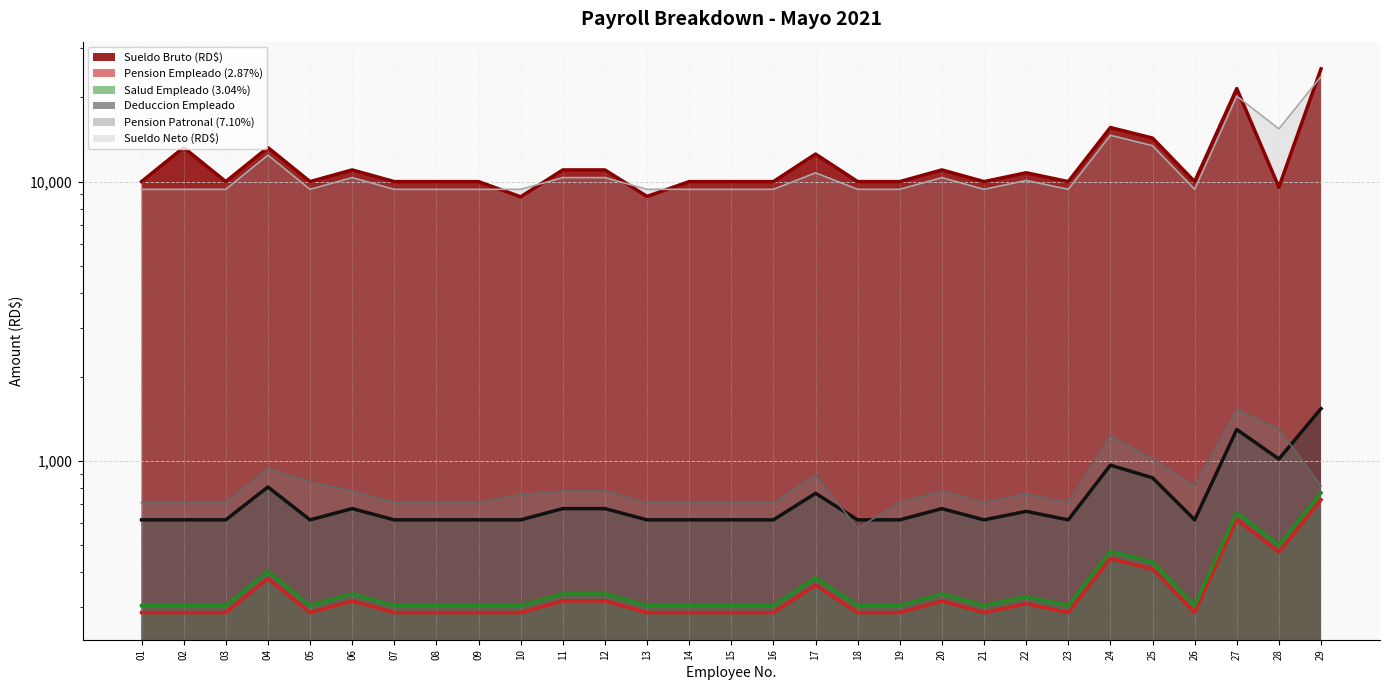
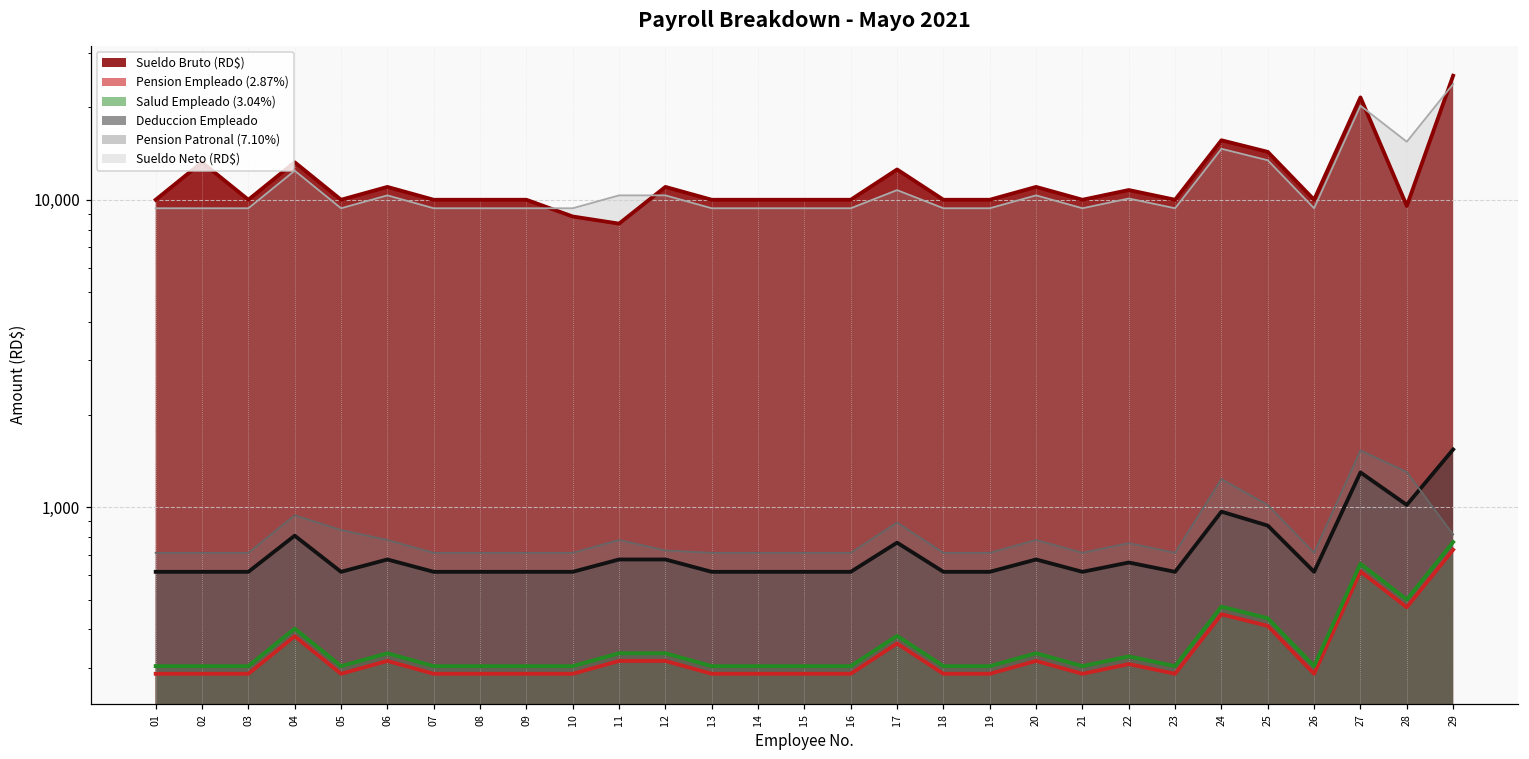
  {
    "Sueldo Bruto (RD$)": {
      "01": "10,000",
      "03": "10,000",
      "04": "13,000",
      "05": "10,000",
      "06": "11,000",
      "07": "10,000",
      "08": "10,000",
      "09": "10,000",
      "10": "8,800",
-     "11": "11,000",
+     "11": "8,400",
      "12": "11,000",
-     "13": "8,900",
+     "13": "10,000",
      "14": "10,000",
      "15": "10,000",
      "16": "10,000",
      "17": "13,000",
      "18": "10,000",
      "19": "10,000",
      "20": "11,000",
      "21": "10,000",
      "22": "10,800",
      "23": "10,000",
      "24": "16,000",
      "25": "14,000",
      "26": "10,000",
      "27": "22,000",
      "28": "9,600",
      "29": "25,000"
    },
    "Pension Empleado (2.87%)": {
      "01": "290",
      "02": "290",
      "03": "290",
      "04": "380",
      "05": "290",
      "06": "320",
      "07": "290",
      "08": "290",
      "09": "290",
      "10": "290",
      "11": "320",
      "12": "320",
      "13": "290",
      "14": "290",
      "15": "290",
      "16": "290",
      "17": "360",
      "18": "290",
      "19": "290",
      "20": "320",
      "21": "290",
      "22": "310",
      "23": "290",
      "24": "450",
      "25": "410",
      "26": "290",
      "27": "620",
      "28": "470",
      "29": "730"
    },
    "Salud Empleado (3.04%)": {
      "01": "300",
      "02": "300",
      "03": "300",
      "04": "400",
      "05": "300",
      "06": "330",
      "07": "300",
      "08": "300",
      "09": "300",
      "10": "300",
      "11": "330",
      "12": "330",
      "13": "300",
      "14": "300",
      "15": "300",
      "16": "300",
      "17": "380",
      "18": "300",
      "19": "300",
      "20": "330",
      "21": "300",
      "22": "330",
      "23": "300",
      "24": "470",
      "25": "440",
      "26": "300",
      "27": "650",
      "28": "500",
      "29": "770"
    },
    "Deduccion Empleado": {
      "01": "620",
      "02": "620",
      "03": "620",
      "04": "810",
      "05": "620",
      "06": "680",
      "07": "620",
      "08": "620",
      "09": "620",
      "10": "620",
      "11": "680",
      "12": "680",
      "13": "620",
      "14": "620",
      "15": "620",
      "16": "620",
      "17": "770",
      "18": "620",
      "19": "620",
      "20": "680",
      "21": "620",
      "22": "660",
      "23": "620",
      "24": "970",
      "25": "870",
      "26": "620",
      "27": "1,300",
      "28": "1,020",
      "29": "1,500"
    },
    "Pension Patronal (7.10%)": {
      "01": "710",
      "02": "710",
      "03": "710",
      "04": "940",
      "05": "840",
      "06": "780",
      "07": "710",
      "08": "710",
      "09": "710",
-     "10": "760",
+     "10": "710",
      "11": "780",
-     "12": "780",
+     "12": "720",
      "13": "710",
      "14": "710",
      "15": "710",
      "16": "710",
      "17": "890",
-     "18": "570",
+     "18": "710",
      "19": "710",
      "20": "780",
      "21": "710",
      "22": "760",
      "23": "710",
      "24": "1,200",
      "25": "1,020",
-     "26": "810",
+     "26": "710",
      "27": "1,500",
      "28": "1,300",
      "29": "820"
    },
    "Sueldo Neto (RD$)": {
      "01": "9,400",
      "02": "9,400",
      "03": "9,400",
      "04": "12,000",
      "05": "9,400",
      "06": "10,300",
      "07": "9,400",
      "08": "9,400",
      "09": "9,400",
      "10": "9,400",
      "11": "10,300",
      "12": "10,300",
      "13": "9,400",
      "14": "9,400",
      "15": "9,400",
      "16": "9,400",
      "17": "10,800",
      "18": "9,400",
      "19": "9,400",
      "20": "10,300",
      "21": "9,400",
      "22": "10,100",
      "23": "9,400",
      "24": "15,000",
      "25": "13,000",
      "26": "9,400",
      "27": "20,000",
      "28": "15,000",
      "29": "24,000"
    }
  }
